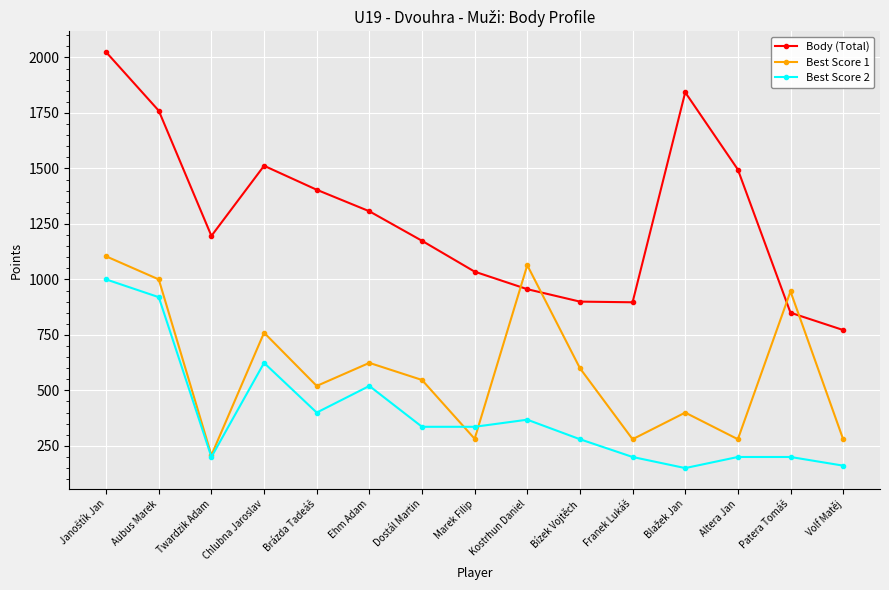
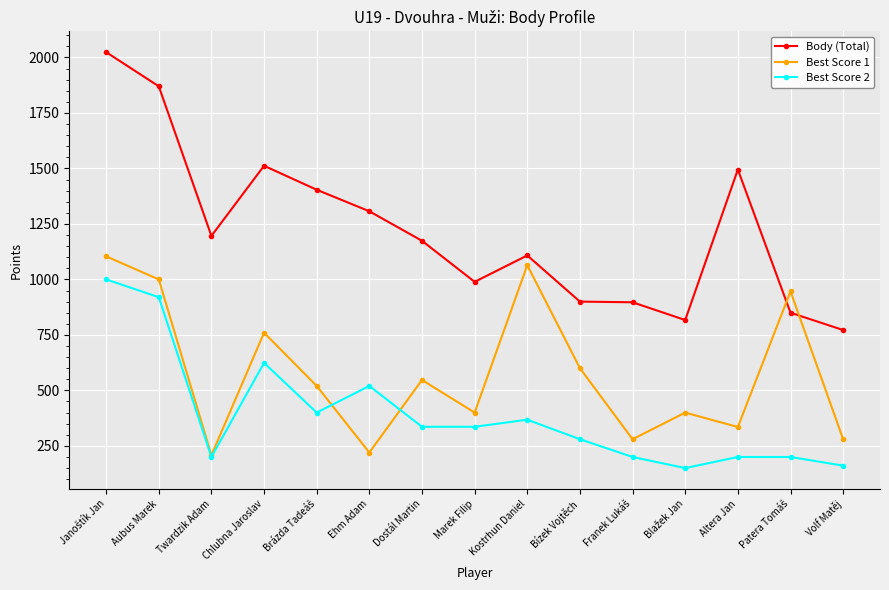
  {
    "Body (Total)": {
      "Janoštík Jan": 2020,
-     "Aubus Marek": 1760,
+     "Aubus Marek": 1870,
      "Twardzik Adam": 1200,
      "Chlubna Jaroslav": 1510,
      "Brázda Tadeáš": 1400,
      "Ehm Adam": 1310,
      "Dostál Martin": 1170,
-     "Marek Filip": 1040,
-     "Kostrhun Daniel": 960,
+     "Marek Filip": 990,
+     "Kostrhun Daniel": 1110,
      "Bízek Vojtěch": 900,
      "Franek Lukáš": 900,
-     "Blažek Jan": 1840,
+     "Blažek Jan": 820,
      "Altera Jan": 1500,
      "Patera Tomáš": 850,
      "Volf Matěj": 770
    },
    "Best Score 1": {
      "Janoštík Jan": 1100,
      "Aubus Marek": 1000,
      "Chlubna Jaroslav": 760,
      "Brázda Tadeáš": 520,
-     "Ehm Adam": 620,
+     "Ehm Adam": 220,
      "Dostál Martin": 550,
-     "Marek Filip": 280,
+     "Marek Filip": 400,
      "Kostrhun Daniel": 1060,
      "Bízek Vojtěch": 600,
      "Franek Lukáš": 280,
      "Blažek Jan": 400,
-     "Altera Jan": 280,
+     "Altera Jan": 340,
      "Patera Tomáš": 950,
      "Volf Matěj": 280
    },
    "Best Score 2": {
      "Janoštík Jan": 1000,
      "Aubus Marek": 920,
      "Chlubna Jaroslav": 620,
      "Brázda Tadeáš": 400,
      "Ehm Adam": 520,
      "Dostál Martin": 340,
      "Marek Filip": 340,
      "Kostrhun Daniel": 370,
      "Bízek Vojtěch": 280,
      "Franek Lukáš": 200,
      "Blažek Jan": 150,
      "Altera Jan": 200,
      "Patera Tomáš": 200,
      "Volf Matěj": 160
    }
  }
